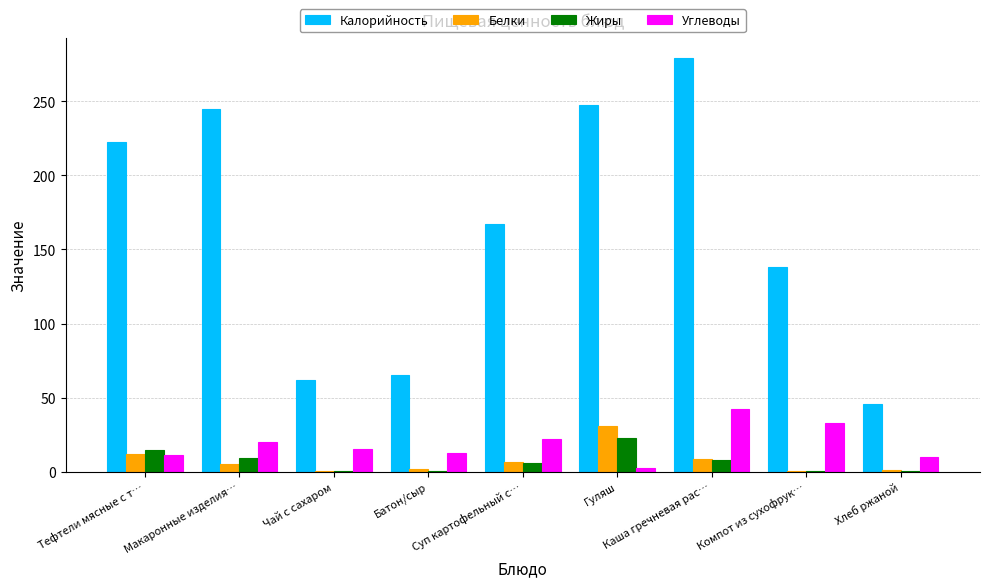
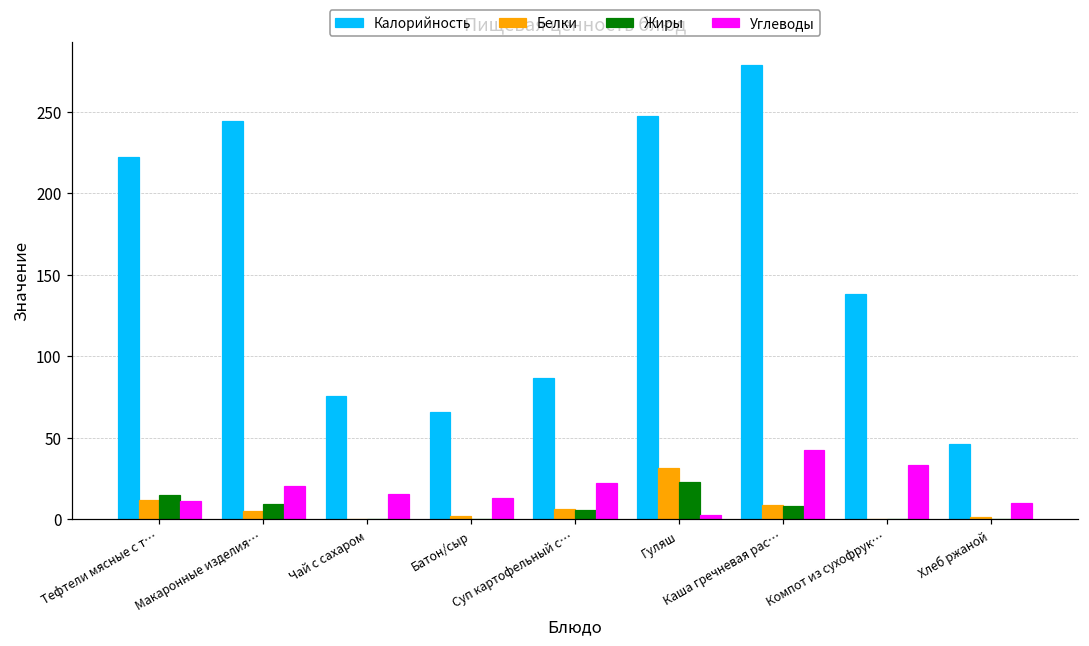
  {
    "Калорийность": {
      "Тефтели мясные с т…": 223,
      "Макаронные изделия…": 245,
-     "Чай с сахаром": 62,
+     "Чай с сахаром": 76,
      "Батон/сыр": 66,
-     "Суп картофельный с…": 167,
+     "Суп картофельный с…": 87,
      "Гуляш": 247,
      "Каша гречневая рас…": 279,
      "Компот из сухофрук…": 138,
      "Хлеб ржаной": 46
    },
    "Белки": {
      "Тефтели мясные с т…": 12,
      "Макаронные изделия…": 5,
      "Батон/сыр": 2,
      "Суп картофельный с…": 6,
      "Гуляш": 31,
      "Каша гречневая рас…": 9
    },
    "Жиры": {
      "Тефтели мясные с т…": 15,
      "Макаронные изделия…": 9,
      "Суп картофельный с…": 6,
      "Гуляш": 23,
      "Каша гречневая рас…": 8
    },
    "Углеводы": {
      "Тефтели мясные с т…": 11,
      "Макаронные изделия…": 20,
      "Чай с сахаром": 15,
      "Батон/сыр": 13,
      "Суп картофельный с…": 22,
      "Гуляш": 2,
      "Каша гречневая рас…": 43,
      "Компот из сухофрук…": 33,
      "Хлеб ржаной": 10
    }
  }
